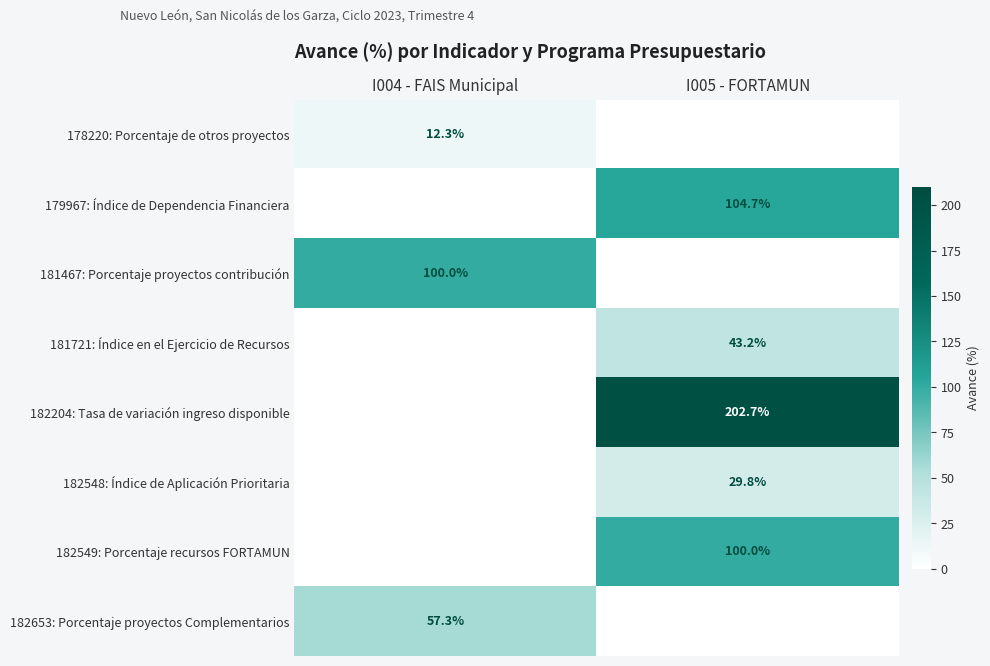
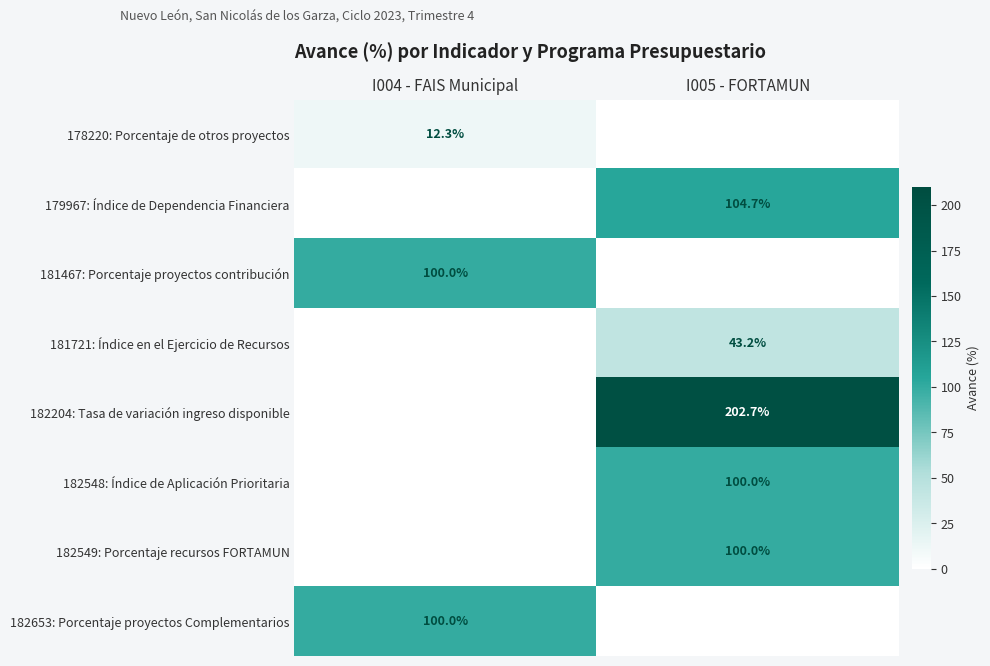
  {
    "178220: Porcentaje de otros proyectos": {
      "I004 - FAIS Municipal": "12.3%"
    },
    "179967: Índice de Dependencia Financiera": {
      "I005 - FORTAMUN": "104.7%"
    },
    "181467: Porcentaje proyectos contribución": {
      "I004 - FAIS Municipal": "100.0%"
    },
    "181721: Índice en el Ejercicio de Recursos": {
      "I005 - FORTAMUN": "43.2%"
    },
    "182204: Tasa de variación ingreso disponible": {
      "I005 - FORTAMUN": "202.7%"
    },
    "182548: Índice de Aplicación Prioritaria": {
-     "I005 - FORTAMUN": "29.8%"
+     "I005 - FORTAMUN": "100.0%"
    },
    "182549: Porcentaje recursos FORTAMUN": {
      "I005 - FORTAMUN": "100.0%"
    },
    "182653: Porcentaje proyectos Complementarios": {
-     "I004 - FAIS Municipal": "57.3%"
+     "I004 - FAIS Municipal": "100.0%"
    }
  }
